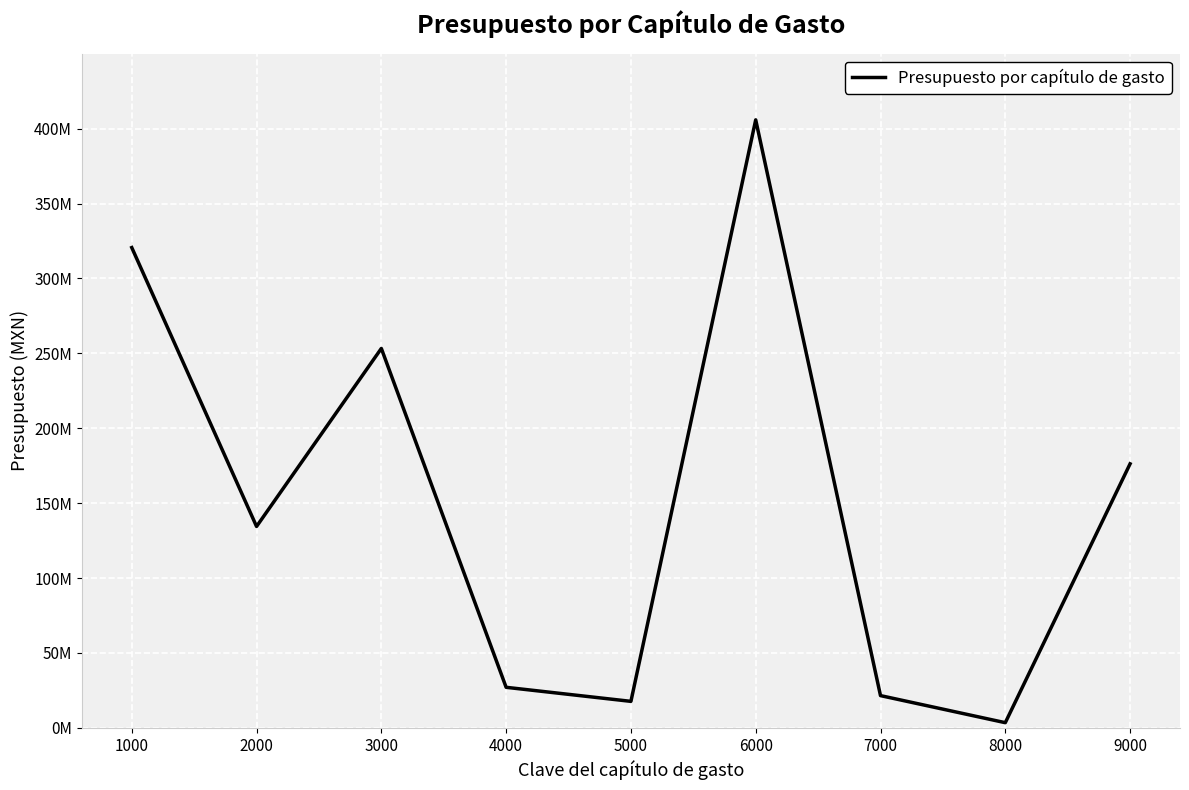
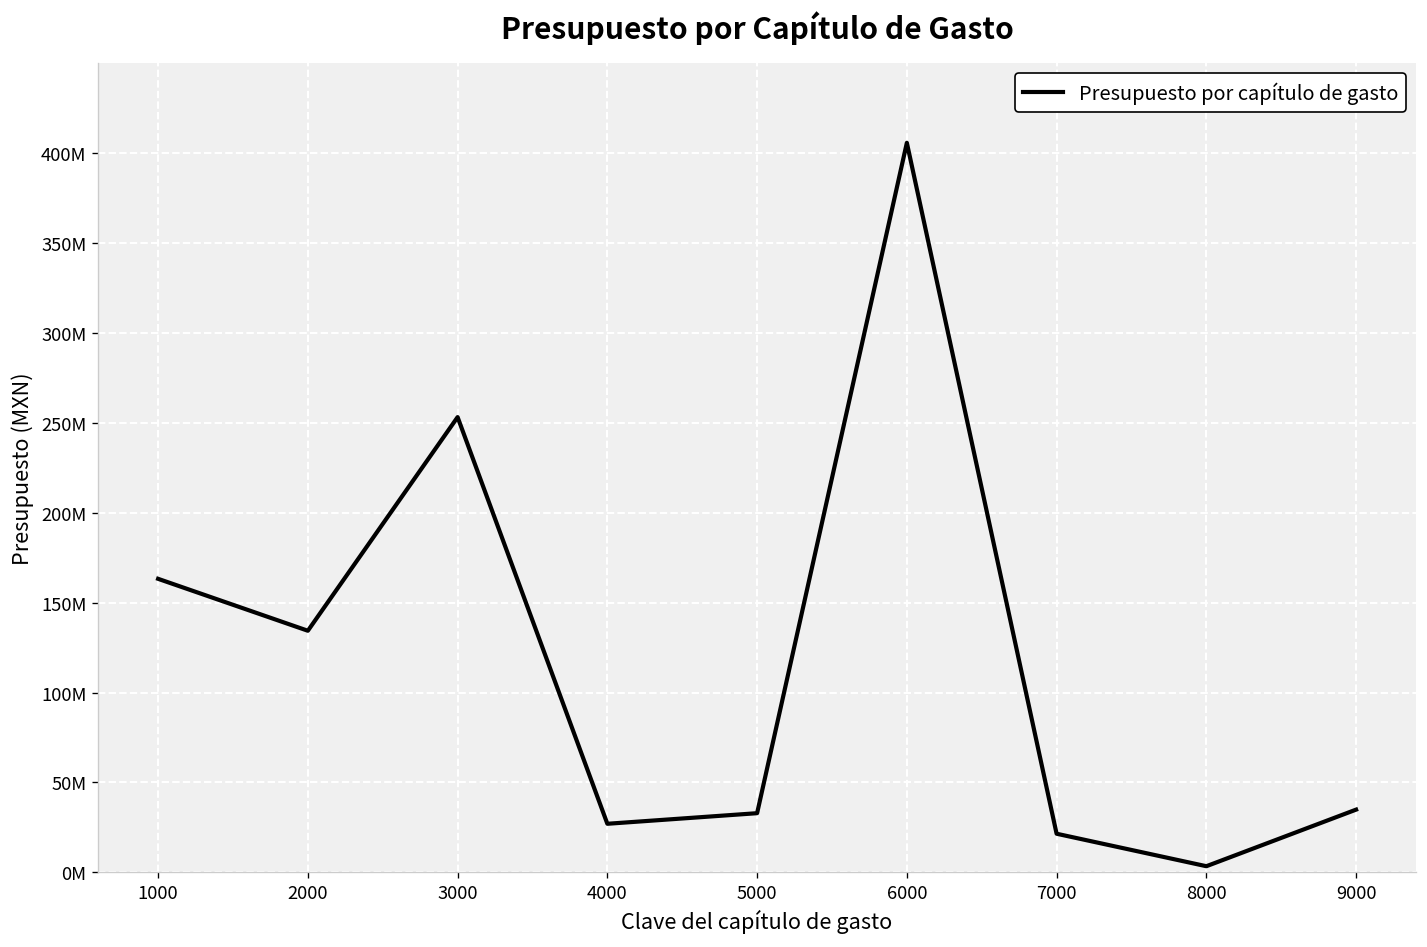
  {
-   "1000": 321000000,
+   "1000": 163000000,
    "2000": 134000000,
    "3000": 253000000,
    "4000": 27000000,
-   "5000": 18000000,
+   "5000": 33000000,
    "6000": 406000000,
    "7000": 22000000,
    "8000": 3000000,
-   "9000": 176000000
+   "9000": 35000000
  }
